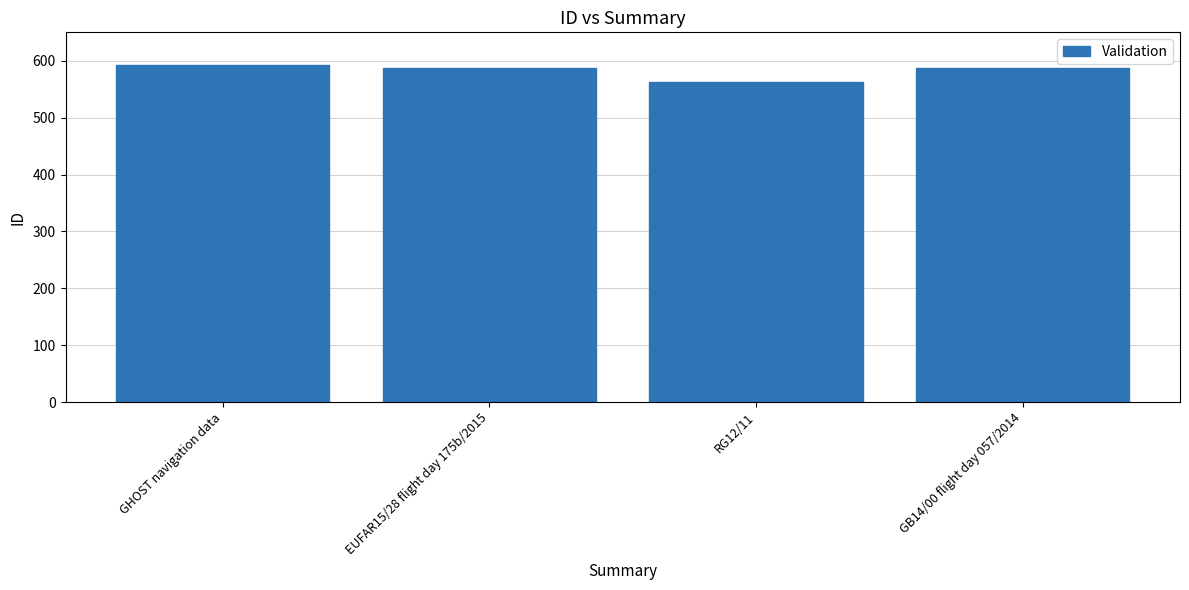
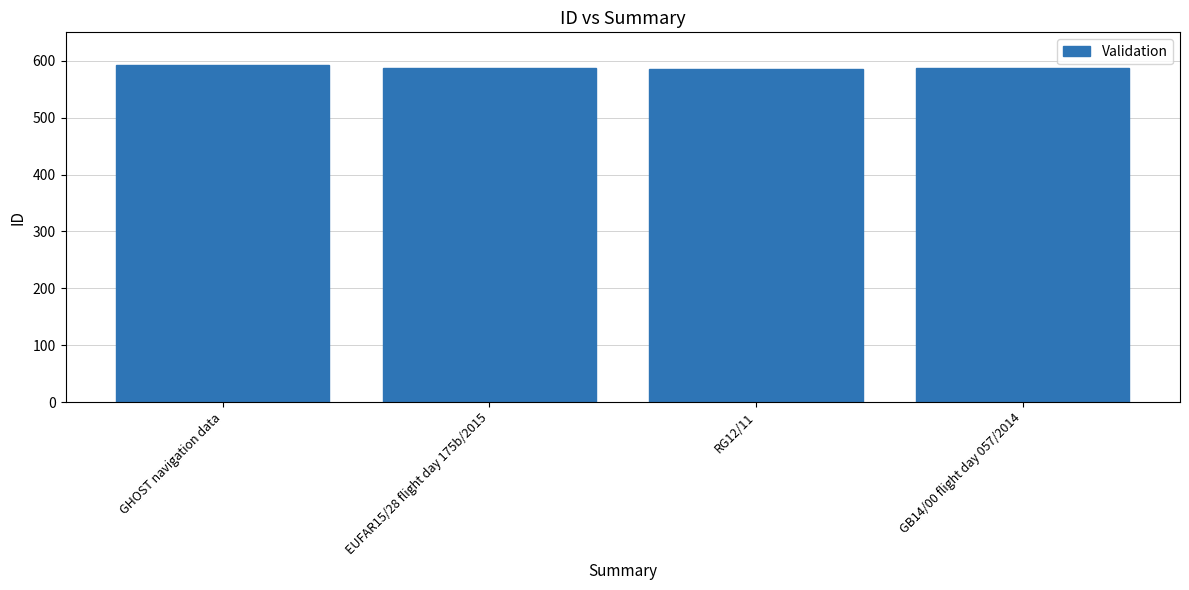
  {
    "GHOST navigation data": 590,
    "EUFAR15/28 flight day 175b/2015": 590,
-   "RG12/11": 560,
+   "RG12/11": 590,
    "GB14/00 flight day 057/2014": 590
  }
